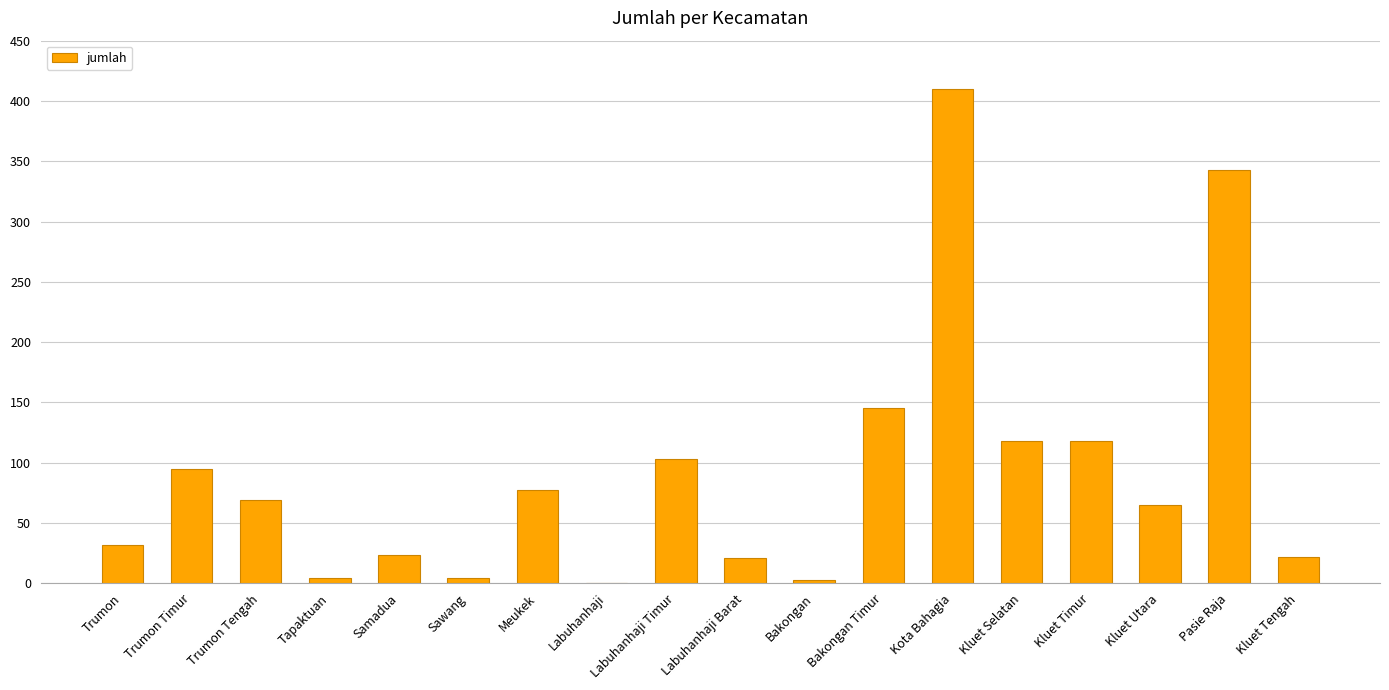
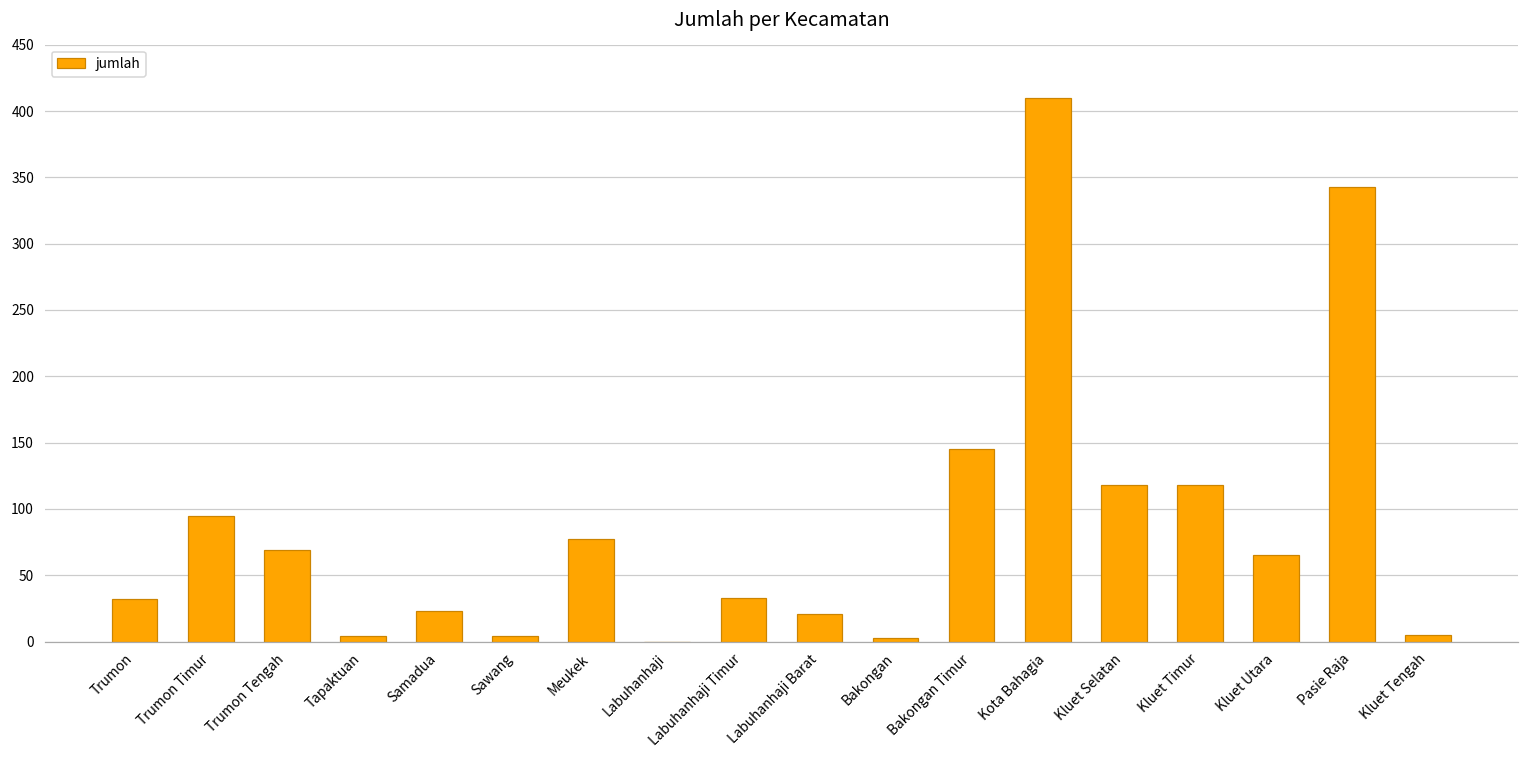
  {
    "Trumon": 32,
    "Trumon Timur": 95,
    "Trumon Tengah": 69,
    "Tapaktuan": 4,
    "Samadua": 23,
    "Sawang": 4,
    "Meukek": 77,
    "Labuhanhaji": 0,
-   "Labuhanhaji Timur": 103,
+   "Labuhanhaji Timur": 33,
    "Labuhanhaji Barat": 21,
    "Bakongan": 3,
    "Bakongan Timur": 145,
    "Kota Bahagia": 410,
    "Kluet Selatan": 118,
    "Kluet Timur": 118,
    "Kluet Utara": 65,
    "Pasie Raja": 343,
-   "Kluet Tengah": 22
+   "Kluet Tengah": 5
  }
